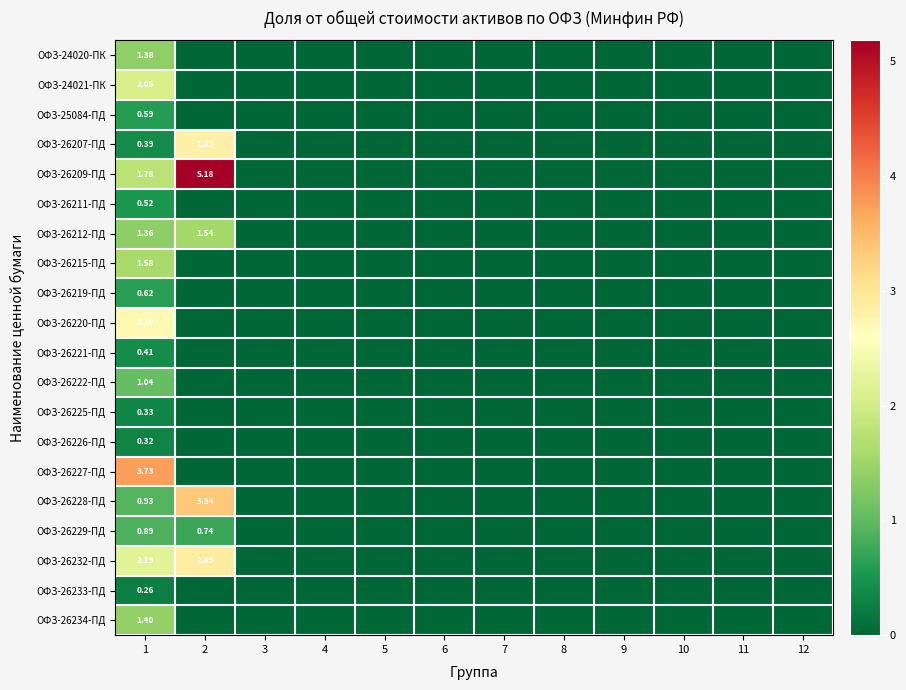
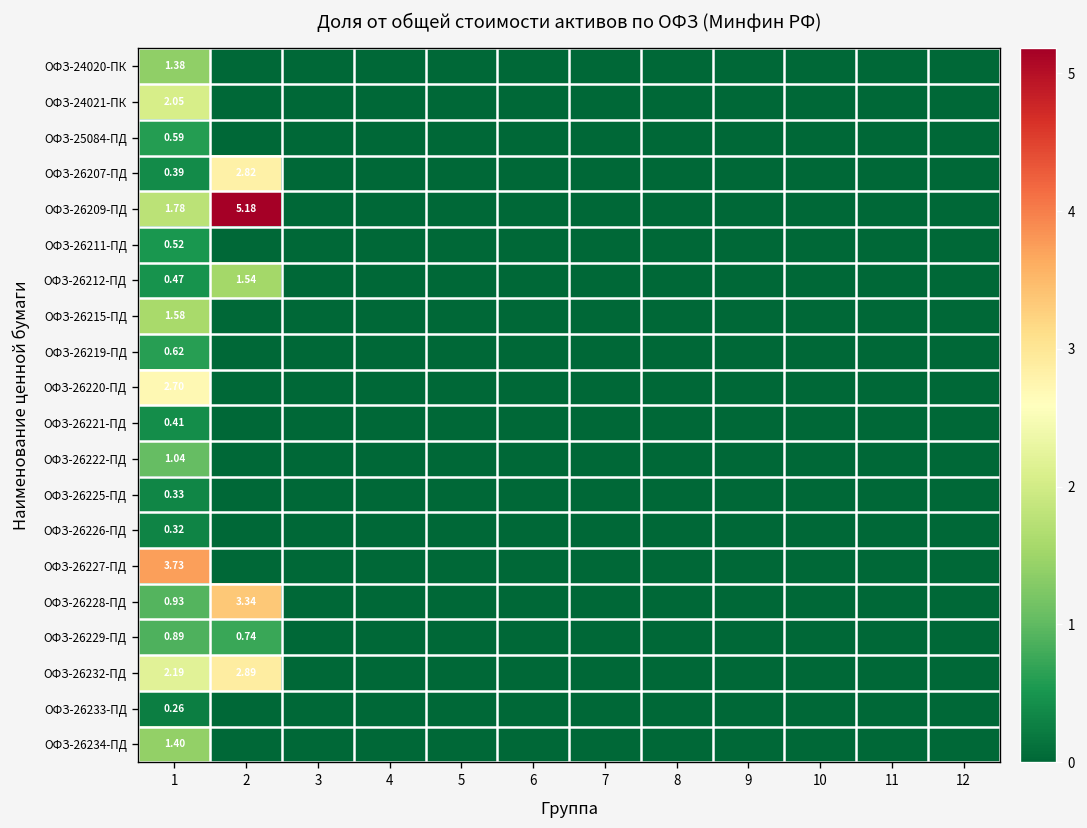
  {
    "ОФЗ-24020-ПК": {
      "1": 1.38
    },
    "ОФЗ-24021-ПК": {
      "1": 2.05
    },
    "ОФЗ-25084-ПД": {
      "1": 0.59
    },
    "ОФЗ-26207-ПД": {
      "1": 0.39,
      "2": 2.82
    },
    "ОФЗ-26209-ПД": {
      "1": 1.78,
      "2": 5.18
    },
    "ОФЗ-26211-ПД": {
      "1": 0.52
    },
    "ОФЗ-26212-ПД": {
-     "1": 1.36,
+     "1": 0.47,
      "2": 1.54
    },
    "ОФЗ-26215-ПД": {
      "1": 1.58
    },
    "ОФЗ-26219-ПД": {
      "1": 0.62
    },
    "ОФЗ-26220-ПД": {
      "1": 2.70
    },
    "ОФЗ-26221-ПД": {
      "1": 0.41
    },
    "ОФЗ-26222-ПД": {
      "1": 1.04
    },
    "ОФЗ-26225-ПД": {
      "1": 0.33
    },
    "ОФЗ-26226-ПД": {
      "1": 0.32
    },
    "ОФЗ-26227-ПД": {
      "1": 3.73
    },
    "ОФЗ-26228-ПД": {
      "1": 0.93,
      "2": 3.34
    },
    "ОФЗ-26229-ПД": {
      "1": 0.89,
      "2": 0.74
    },
    "ОФЗ-26232-ПД": {
      "1": 2.19,
      "2": 2.89
    },
    "ОФЗ-26233-ПД": {
      "1": 0.26
    },
    "ОФЗ-26234-ПД": {
      "1": 1.40
    }
  }
